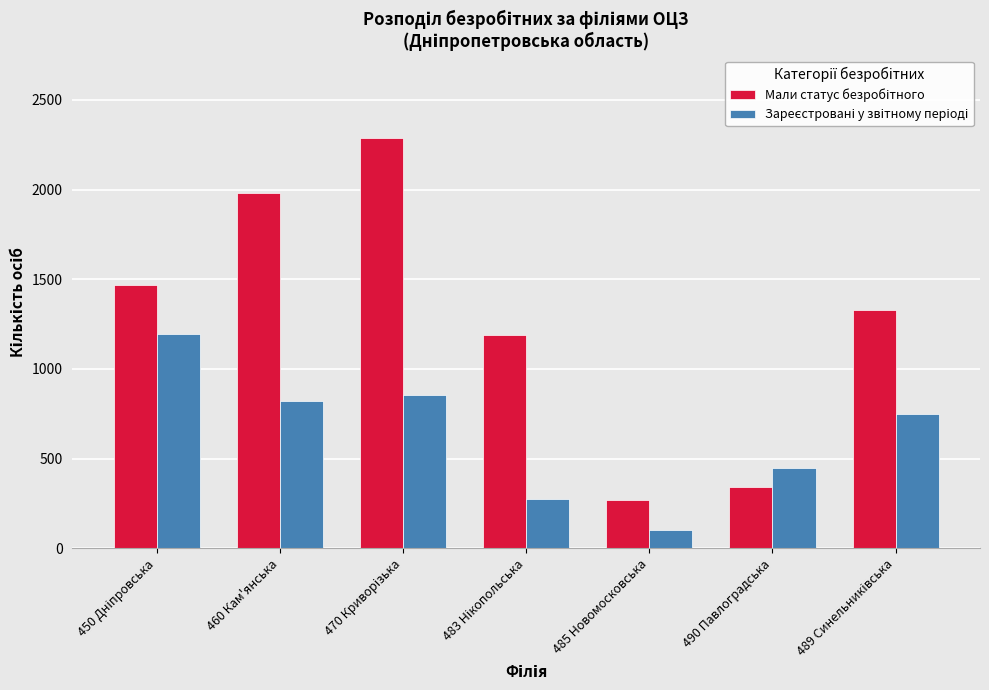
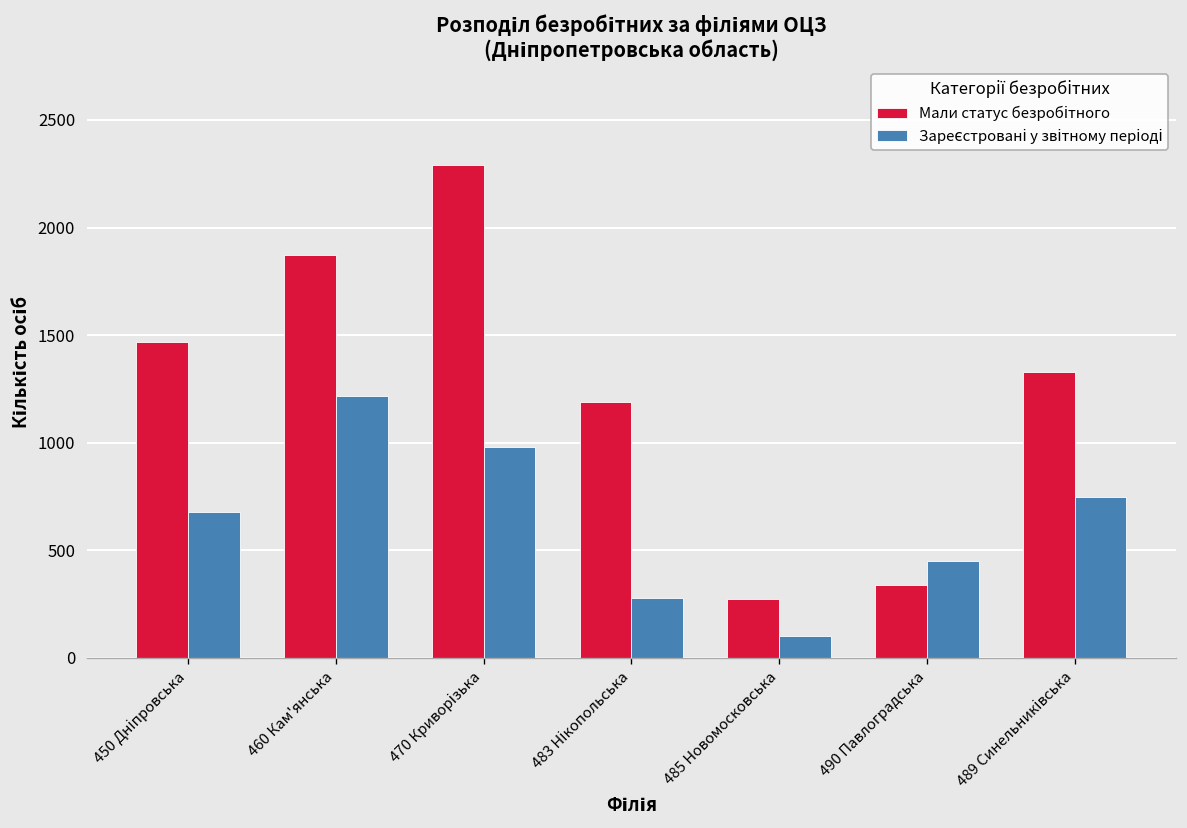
  {
    "Мали статус безробітного": {
      "450 Дніпровська": 1470,
-     "460 Кам'янська": 1980,
+     "460 Кам'янська": 1870,
      "470 Криворізька": 2290,
      "483 Нікопольська": 1190,
      "485 Новомосковська": 270,
      "490 Павлоградська": 340,
      "489 Синельниківська": 1330
    },
    "Зареєстровані у звітному періоді": {
-     "450 Дніпровська": 1190,
-     "460 Кам'янська": 820,
-     "470 Криворізька": 860,
+     "450 Дніпровська": 680,
+     "460 Кам'янська": 1220,
+     "470 Криворізька": 980,
      "483 Нікопольська": 280,
      "485 Новомосковська": 100,
      "490 Павлоградська": 450,
      "489 Синельниківська": 750
    }
  }
